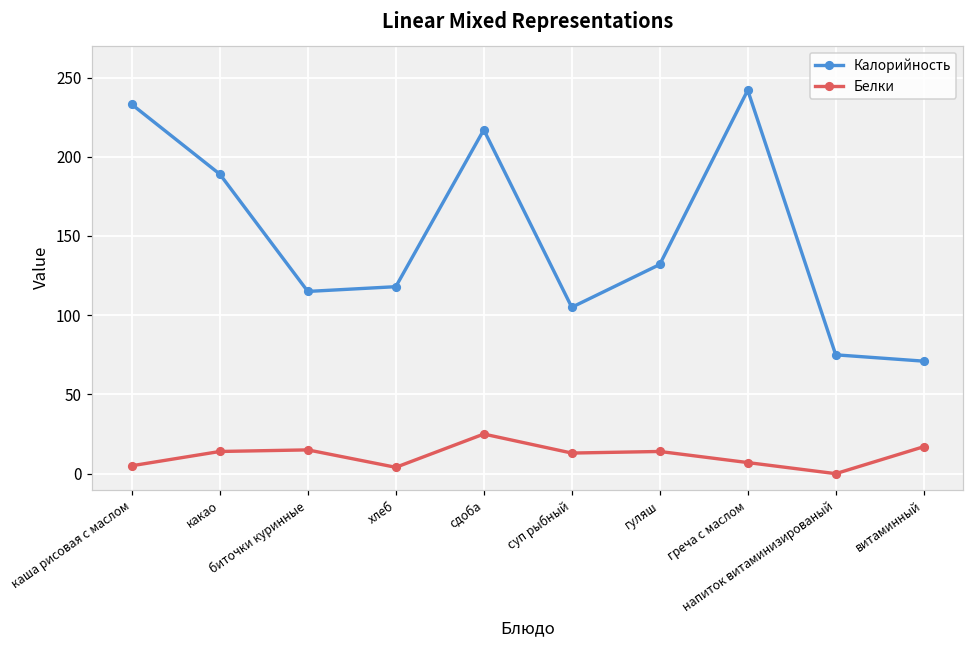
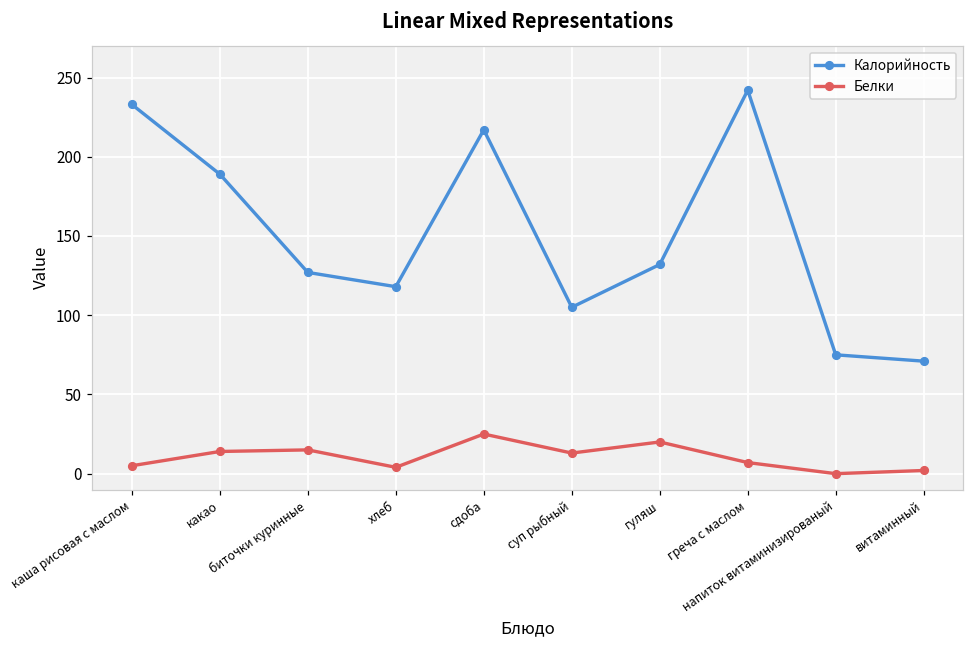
  {
    "Калорийность": {
      "каша рисовая с маслом": 233,
      "какао": 189,
-     "биточки куринные": 115,
+     "биточки куринные": 127,
      "хлеб": 118,
      "сдоба": 217,
      "суп рыбный": 105,
      "гуляш": 132,
      "греча с маслом": 242,
      "напиток витаминизированый": 75,
      "витаминный": 71
    },
    "Белки": {
      "каша рисовая с маслом": 5,
      "какао": 14,
      "биточки куринные": 15,
      "хлеб": 4,
      "сдоба": 25,
      "суп рыбный": 13,
-     "гуляш": 14,
+     "гуляш": 20,
      "греча с маслом": 7,
      "напиток витаминизированый": 0,
-     "витаминный": 17
+     "витаминный": 2
    }
  }
